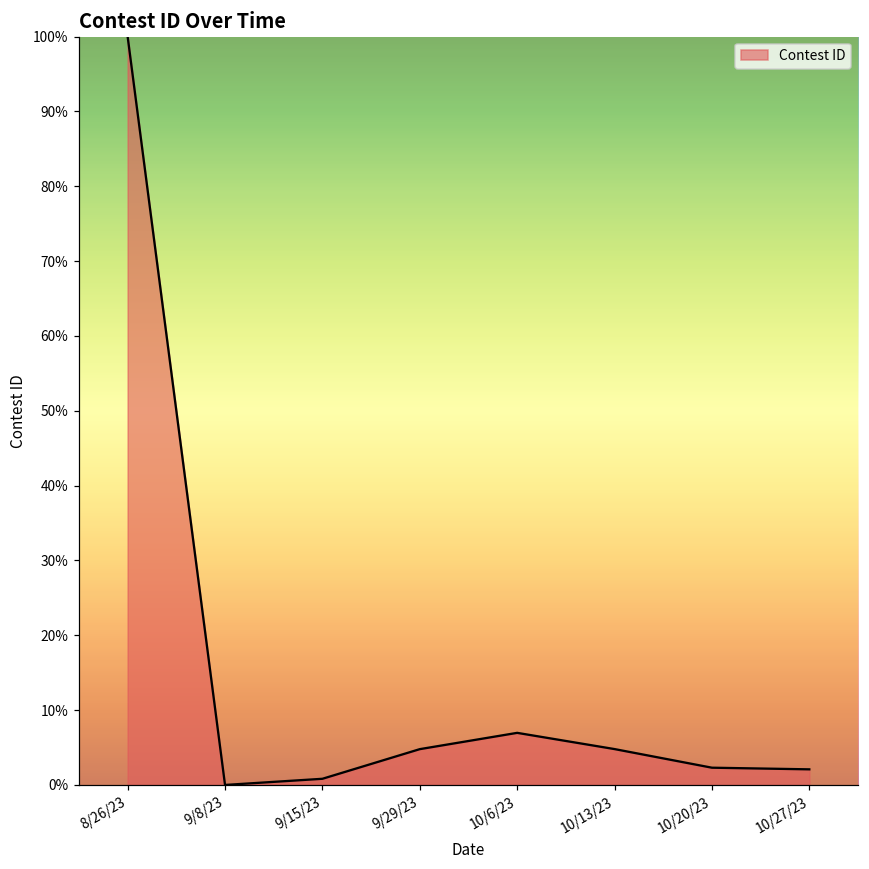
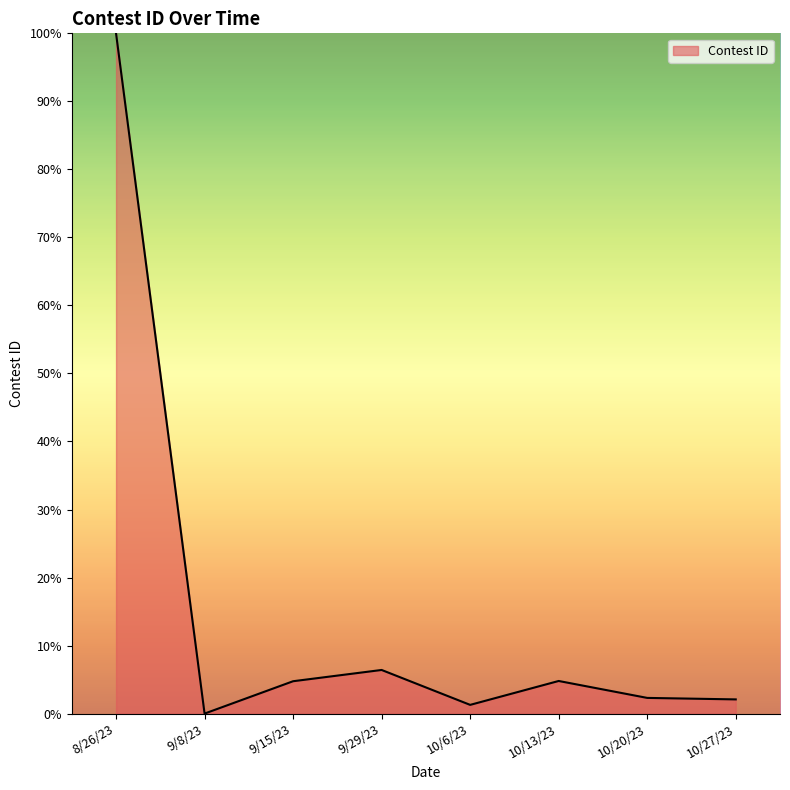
  {
    "8/26/23": "100%",
    "9/8/23": "0%",
-   "9/15/23": "1%",
-   "9/29/23": "5%",
-   "10/6/23": "7%",
+   "9/15/23": "5%",
+   "9/29/23": "6%",
+   "10/6/23": "1%",
    "10/13/23": "5%",
    "10/20/23": "2%",
    "10/27/23": "2%"
  }
